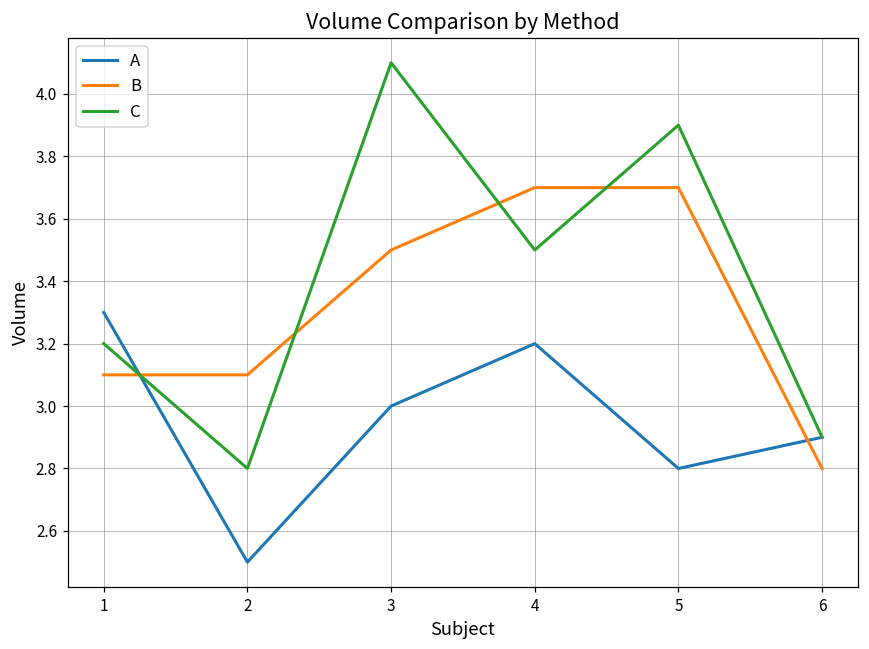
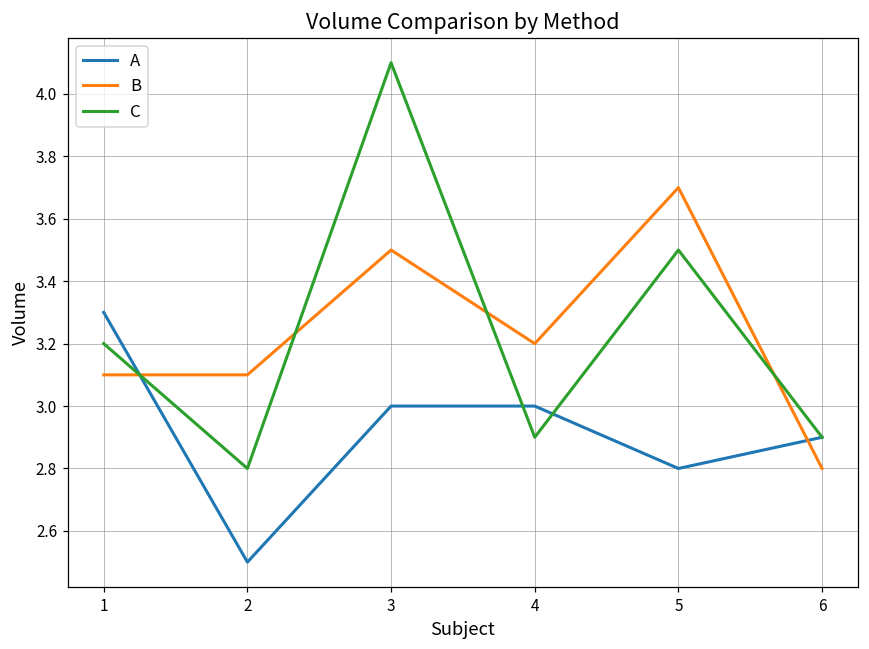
  {
    "A": {
      "1": 3.3,
      "2": 2.5,
      "3": 3.0,
-     "4": 3.2,
+     "4": 3.0,
      "5": 2.8
    },
    "B": {
      "1": 3.1,
      "2": 3.1,
      "3": 3.5,
-     "4": 3.7,
+     "4": 3.2,
      "5": 3.7,
      "6": 2.8
    },
    "C": {
      "1": 3.2,
      "2": 2.8,
      "3": 4.1,
-     "4": 3.5,
-     "5": 3.9
+     "4": 2.9,
+     "5": 3.5
    }
  }
